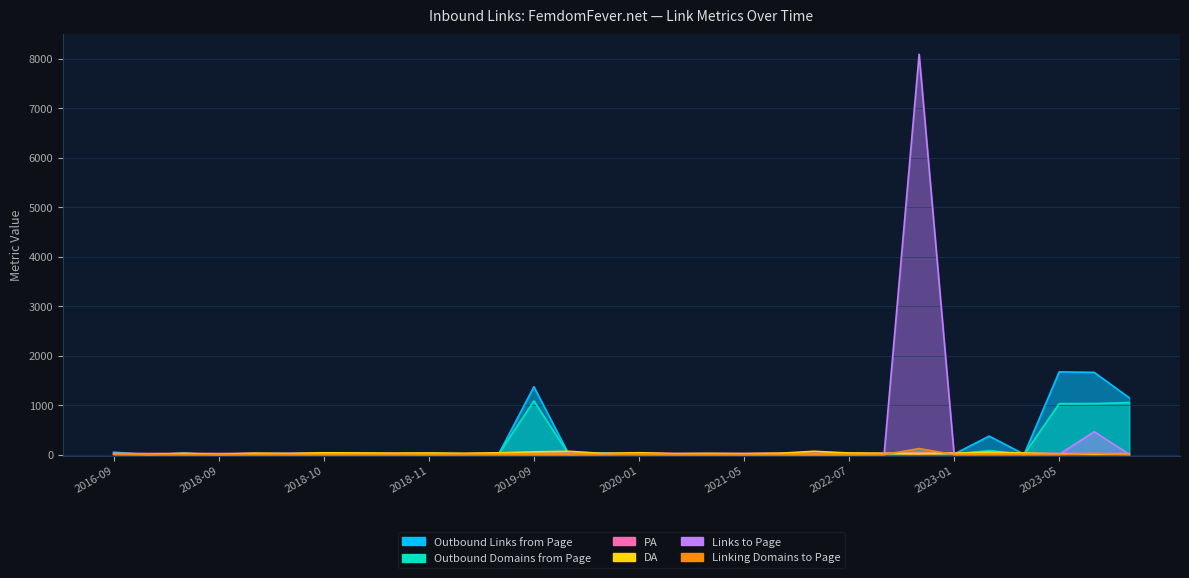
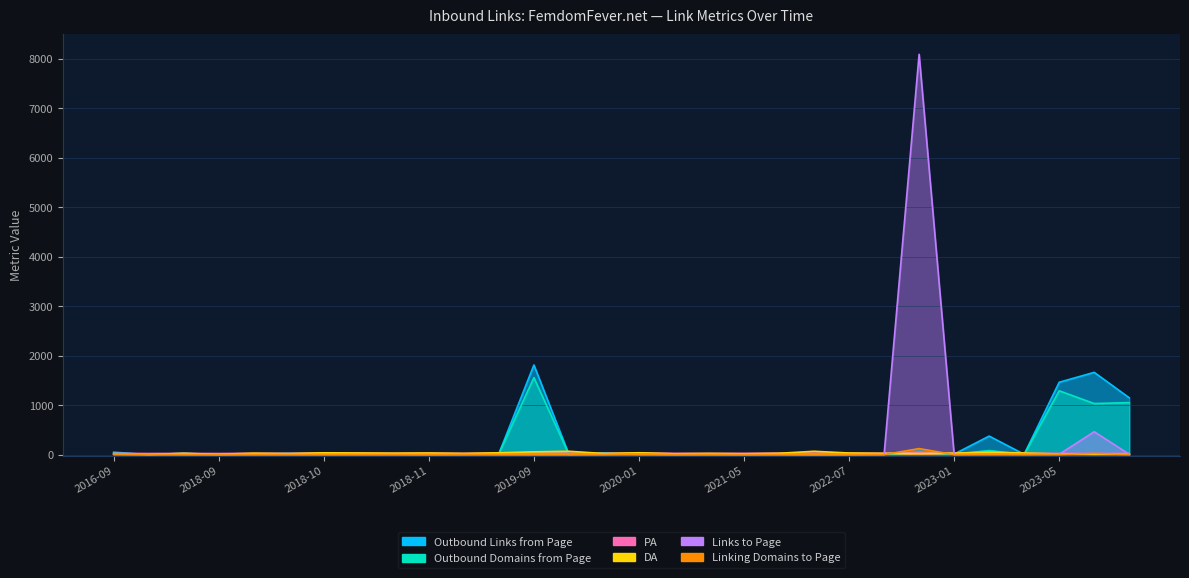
  {
    "Outbound Links from Page": {
-     "2019-09": 1400,
-     "2023-05": 1700
+     "2019-09": 1800,
+     "2023-05": 1500
    },
    "Outbound Domains from Page": {
-     "2019-09": 1100,
-     "2023-05": 1000
+     "2019-09": 1600,
+     "2023-05": 1300
    }
  }
